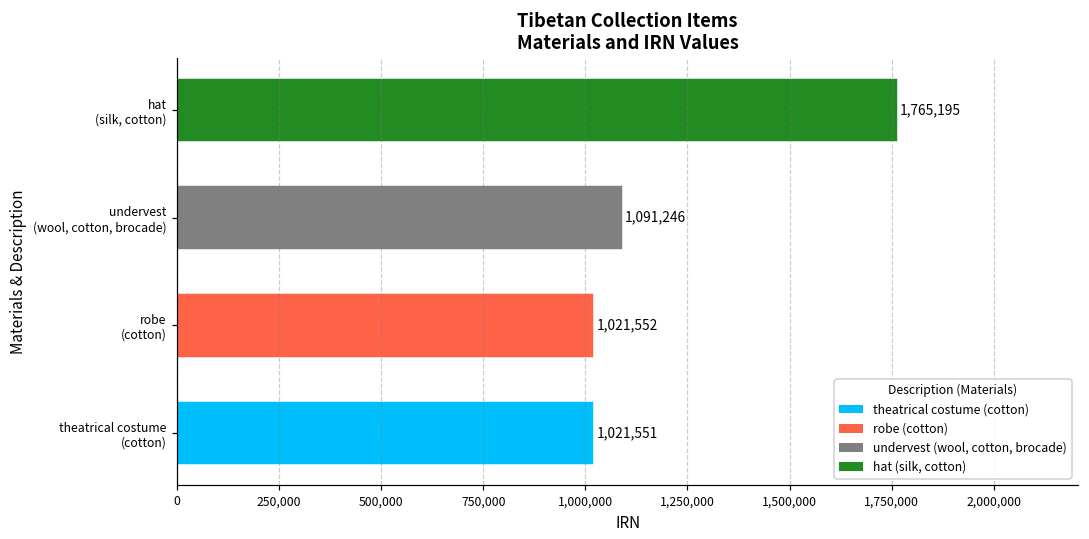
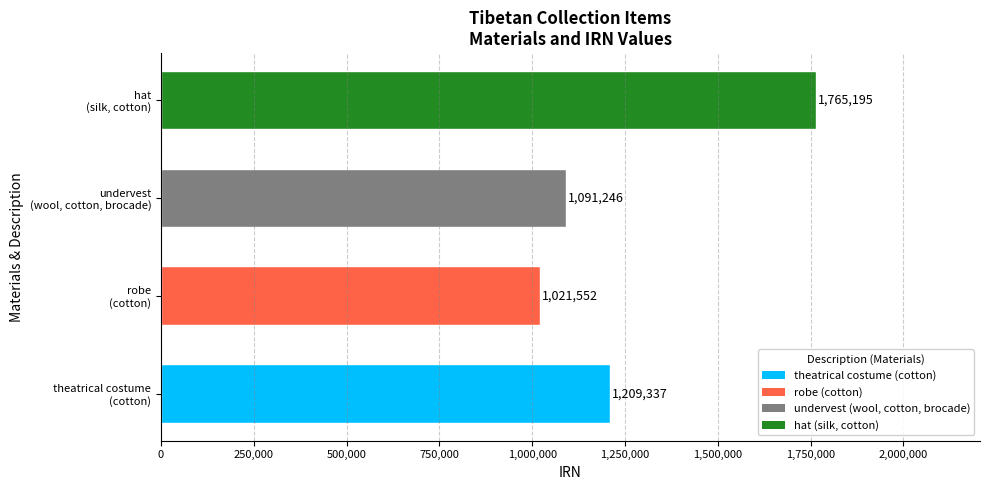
  {
    "hat (silk, cotton)": "1,765,195",
    "undervest (wool, cotton, brocade)": "1,091,246",
    "robe (cotton)": "1,021,552",
-   "theatrical costume (cotton)": "1,021,551"
+   "theatrical costume (cotton)": "1,209,337"
  }
